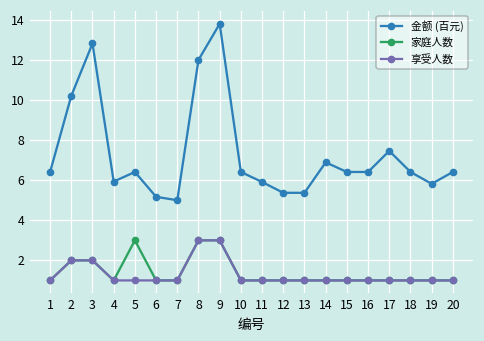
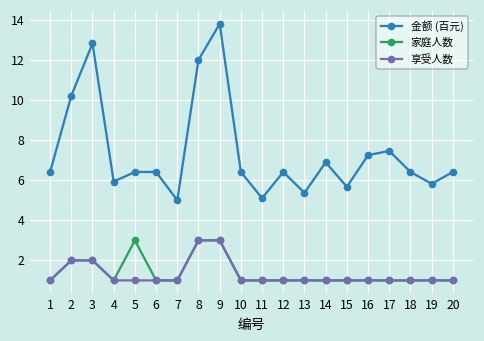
  {
    "金额 (百元)": {
      "1": 6.4,
      "2": 10.2,
      "3": 12.8,
      "4": 5.9,
      "5": 6.4,
-     "6": 5.2,
+     "6": 6.4,
      "7": 5.0,
      "8": 12.0,
      "9": 13.8,
      "10": 6.4,
-     "11": 5.9,
-     "12": 5.4,
+     "11": 5.1,
+     "12": 6.4,
      "13": 5.4,
      "14": 6.9,
-     "15": 6.4,
-     "16": 6.4,
+     "15": 5.7,
+     "16": 7.3,
      "17": 7.5,
      "18": 6.4,
      "19": 5.8,
      "20": 6.4
    },
    "家庭人数": {
      "5": 3.0
    },
    "享受人数": {
      "5": 1.0
    }
  }
